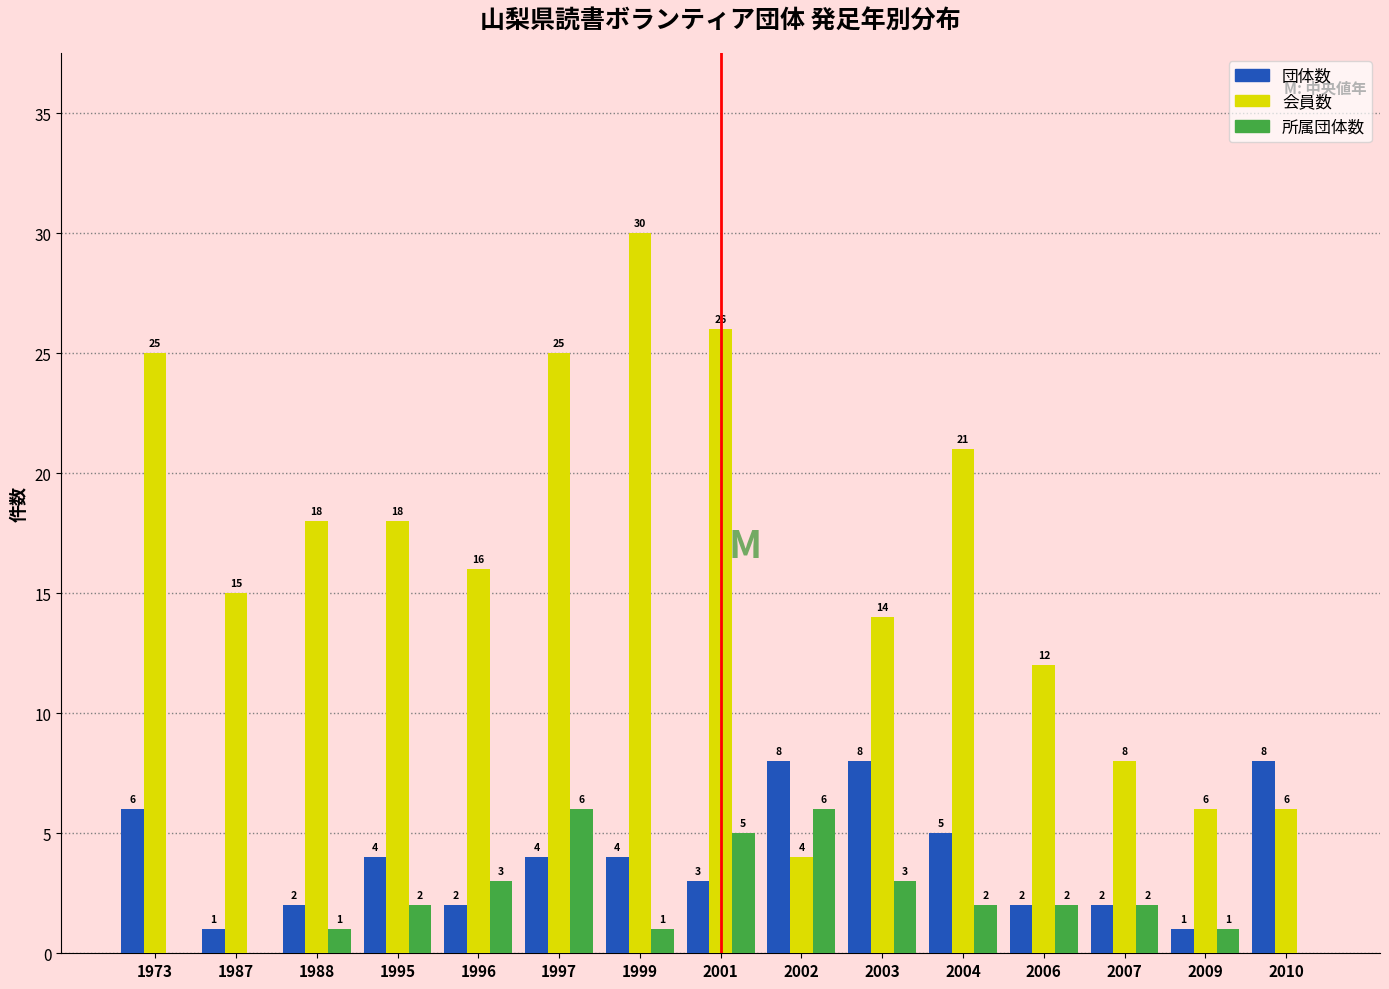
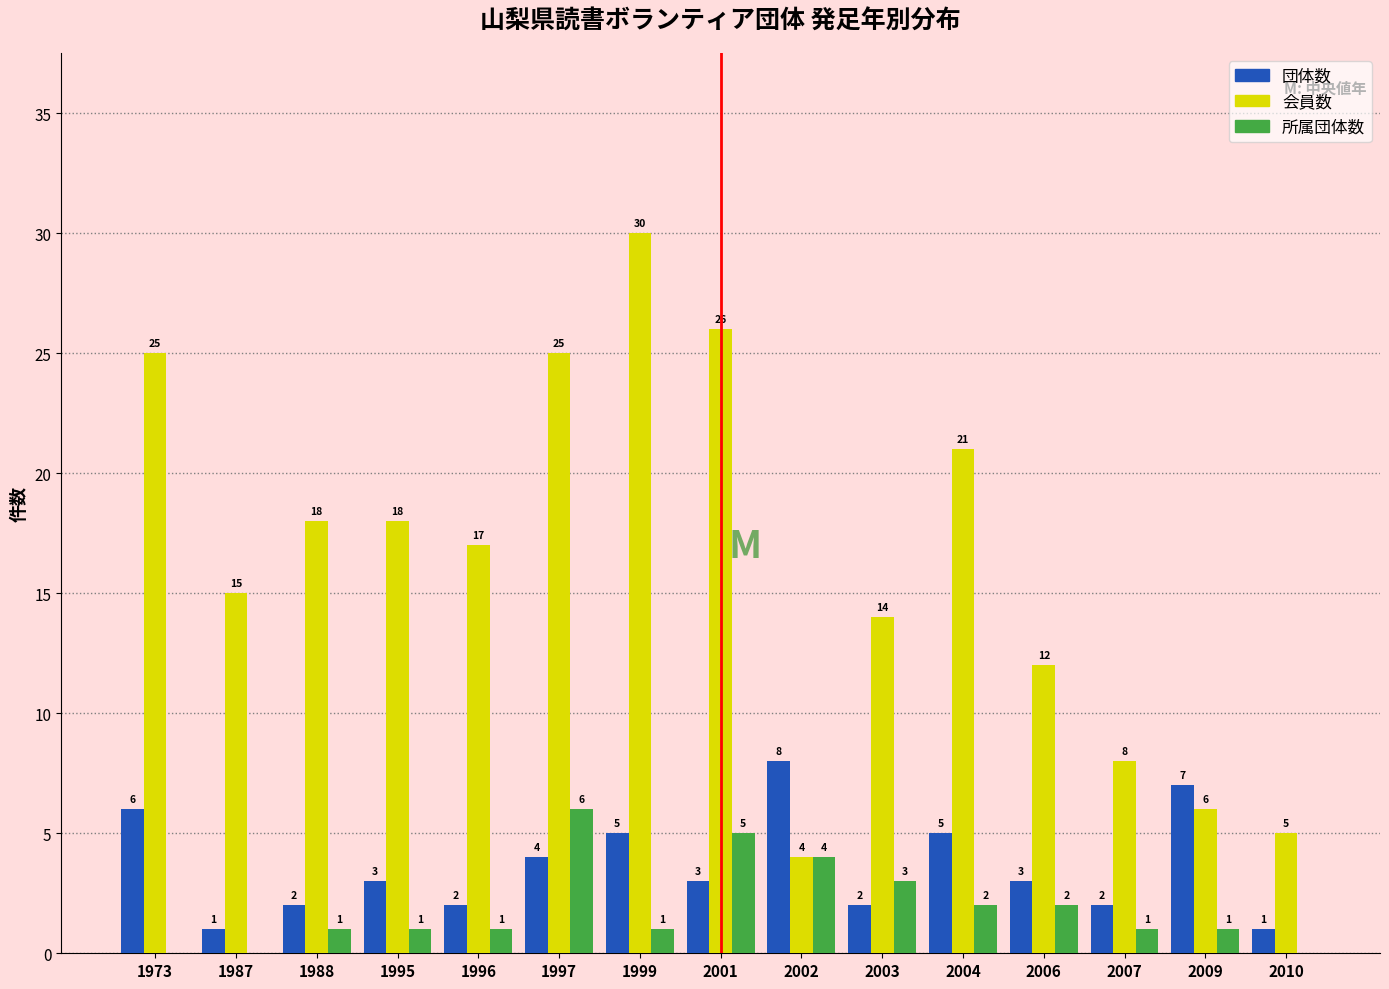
  {
    "団体数": {
      "1973": 6,
      "1987": 1,
      "1988": 2,
-     "1995": 4,
+     "1995": 3,
      "1996": 2,
      "1997": 4,
-     "1999": 4,
+     "1999": 5,
      "2001": 3,
      "2002": 8,
-     "2003": 8,
+     "2003": 2,
      "2004": 5,
-     "2006": 2,
+     "2006": 3,
      "2007": 2,
-     "2009": 1,
-     "2010": 8
+     "2009": 7,
+     "2010": 1
    },
    "会員数": {
      "1973": 25,
      "1987": 15,
      "1988": 18,
      "1995": 18,
-     "1996": 16,
+     "1996": 17,
      "1997": 25,
      "1999": 30,
      "2001": 26,
      "2002": 4,
      "2003": 14,
      "2004": 21,
      "2006": 12,
      "2007": 8,
      "2009": 6,
-     "2010": 6
+     "2010": 5
    },
    "所属団体数": {
      "1988": 1,
-     "1995": 2,
-     "1996": 3,
+     "1995": 1,
+     "1996": 1,
      "1997": 6,
      "1999": 1,
      "2001": 5,
-     "2002": 6,
+     "2002": 4,
      "2003": 3,
      "2004": 2,
      "2006": 2,
-     "2007": 2,
+     "2007": 1,
      "2009": 1
    }
  }
